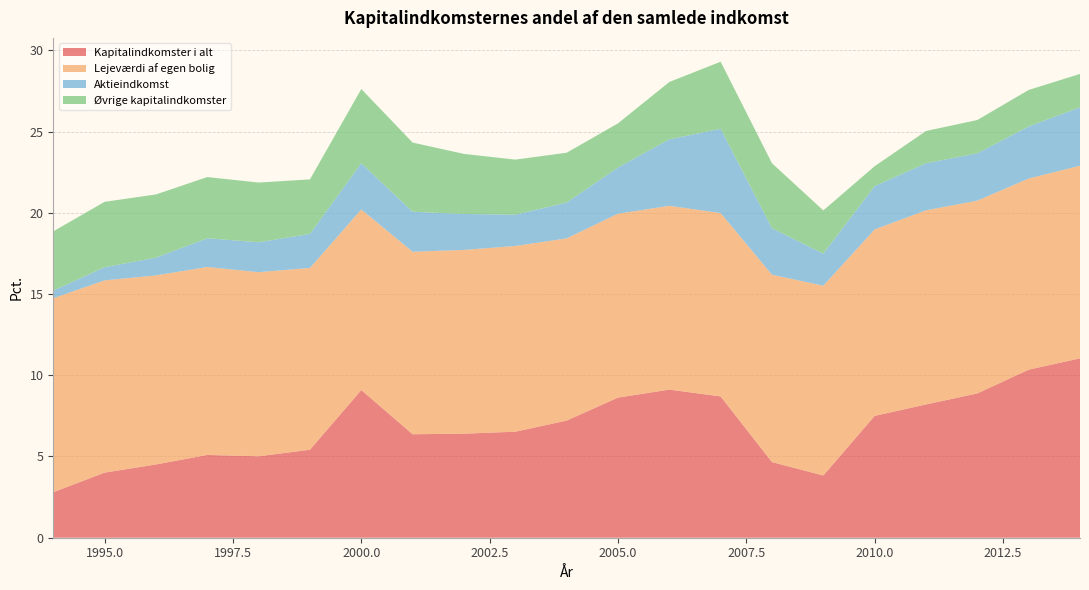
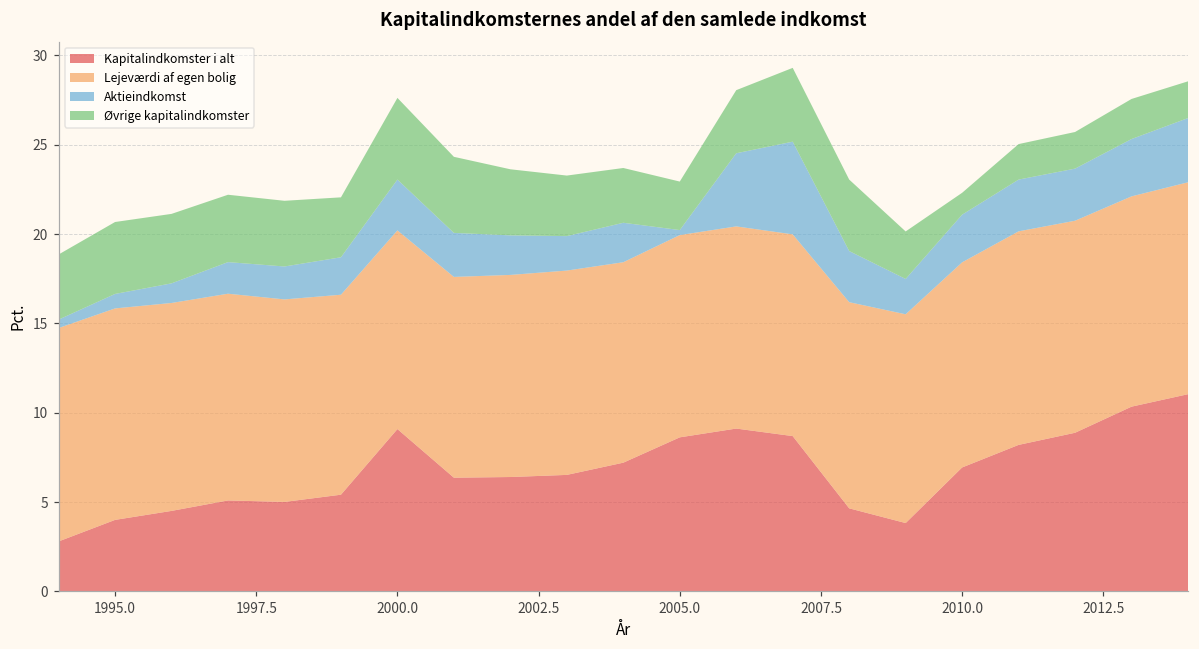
  {
    "Kapitalindkomster i alt": {
      "1995.0": 4.0,
      "2000.0": 9.1,
      "2005.0": 8.6,
-     "2010.0": 7.5
+     "2010.0": 6.9
    },
    "Lejeværdi af egen bolig": {
      "1995.0": 11.8,
      "2000.0": 11.1,
      "2005.0": 11.3,
      "2010.0": 11.5
    },
    "Aktieindkomst": {
      "1995.0": 0.8,
      "2000.0": 2.8,
-     "2005.0": 2.8,
+     "2005.0": 0.3,
      "2010.0": 2.7
    },
    "Øvrige kapitalindkomster": {
      "1995.0": 4.0,
      "2000.0": 4.6,
      "2005.0": 2.7,
      "2010.0": 1.2
    }
  }
